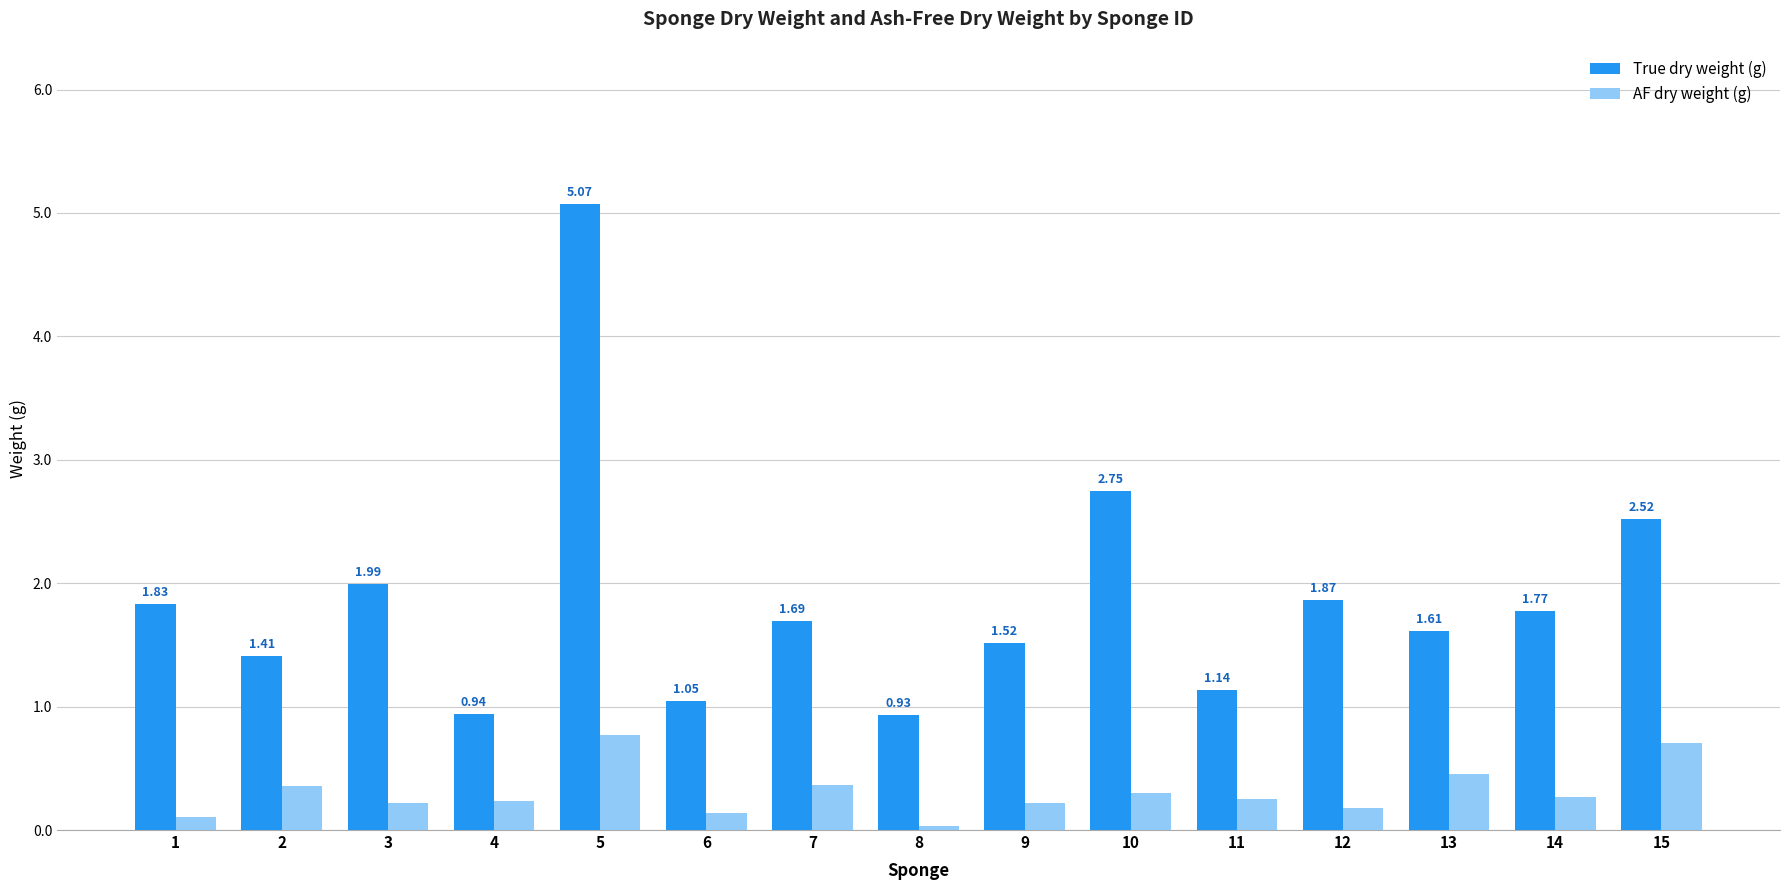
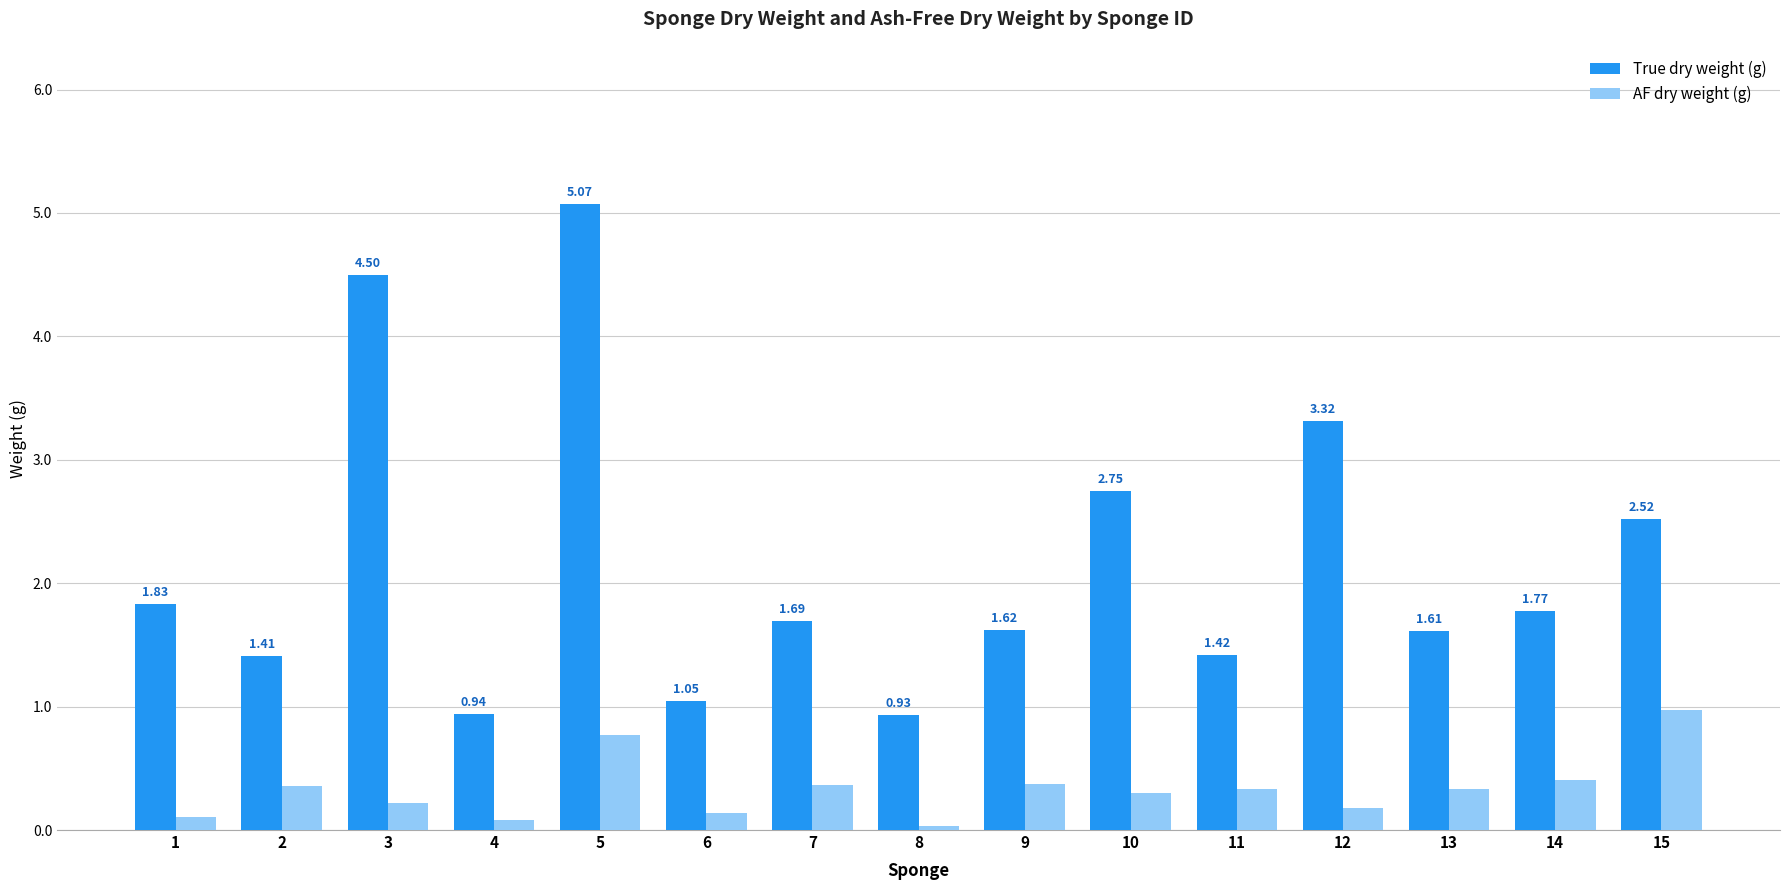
  {
    "True dry weight (g)": {
      "1": 1.83,
      "2": 1.41,
-     "3": 1.99,
+     "3": 4.50,
      "4": 0.94,
      "5": 5.07,
      "6": 1.05,
      "7": 1.69,
      "8": 0.93,
-     "9": 1.52,
+     "9": 1.62,
      "10": 2.75,
-     "11": 1.14,
-     "12": 1.87,
+     "11": 1.42,
+     "12": 3.32,
      "13": 1.61,
      "14": 1.77,
      "15": 2.52
    },
    "AF dry weight (g)": {
      "1": 0.11,
      "2": 0.35,
      "3": 0.22,
-     "4": 0.23,
+     "4": 0.08,
      "5": 0.77,
      "6": 0.14,
      "7": 0.36,
      "8": 0.03,
-     "9": 0.22,
+     "9": 0.37,
      "10": 0.30,
-     "11": 0.25,
+     "11": 0.33,
      "12": 0.18,
-     "13": 0.45,
-     "14": 0.27,
-     "15": 0.71
+     "13": 0.33,
+     "14": 0.40,
+     "15": 0.97
    }
  }
